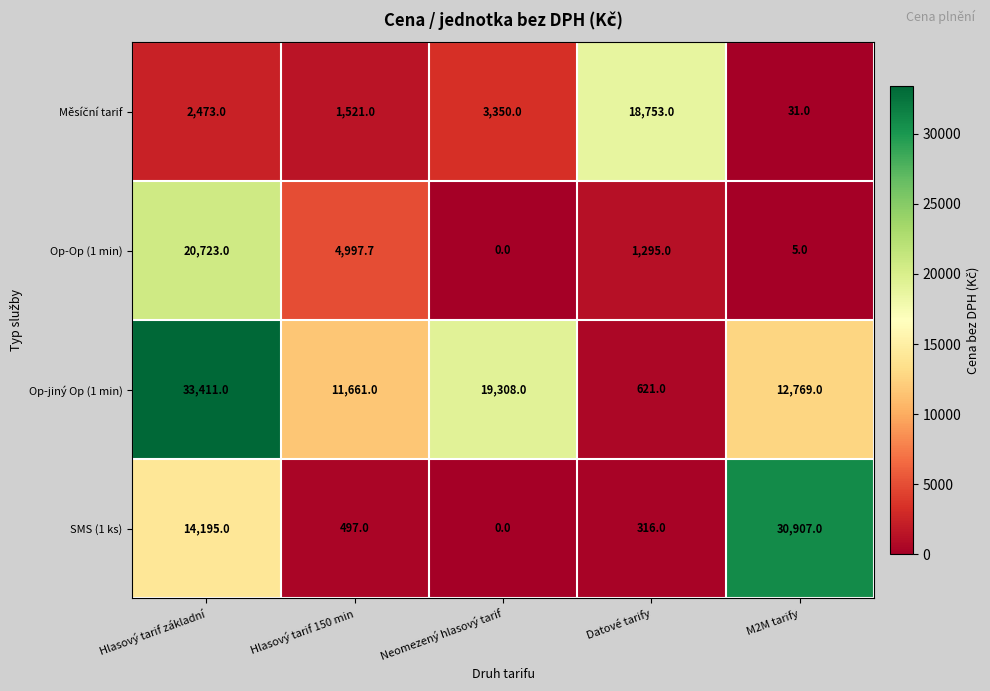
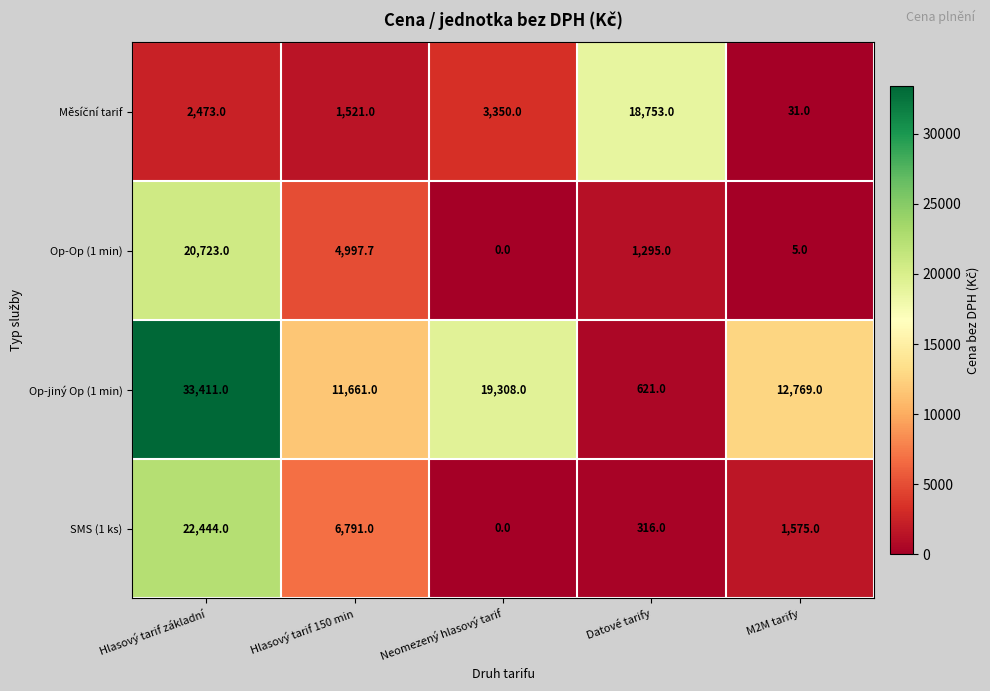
  {
    "Měsíční tarif": {
      "Hlasový tarif základní": "2,473.0",
      "Hlasový tarif 150 min": "1,521.0",
      "Neomezený hlasový tarif": "3,350.0",
      "Datové tarify": "18,753.0",
      "M2M tarify": "31.0"
    },
    "Op-Op (1 min)": {
      "Hlasový tarif základní": "20,723.0",
      "Hlasový tarif 150 min": "4,997.7",
      "Neomezený hlasový tarif": "0.0",
      "Datové tarify": "1,295.0",
      "M2M tarify": "5.0"
    },
    "Op-jiný Op (1 min)": {
      "Hlasový tarif základní": "33,411.0",
      "Hlasový tarif 150 min": "11,661.0",
      "Neomezený hlasový tarif": "19,308.0",
      "Datové tarify": "621.0",
      "M2M tarify": "12,769.0"
    },
    "SMS (1 ks)": {
-     "Hlasový tarif základní": "14,195.0",
-     "Hlasový tarif 150 min": "497.0",
+     "Hlasový tarif základní": "22,444.0",
+     "Hlasový tarif 150 min": "6,791.0",
      "Neomezený hlasový tarif": "0.0",
      "Datové tarify": "316.0",
-     "M2M tarify": "30,907.0"
+     "M2M tarify": "1,575.0"
    }
  }
